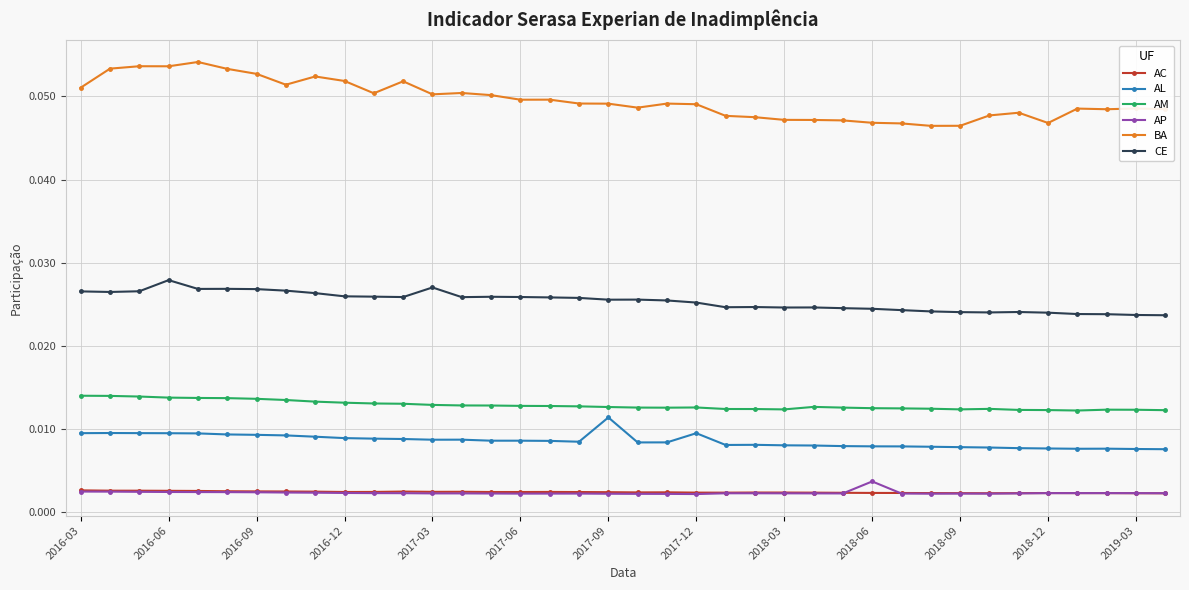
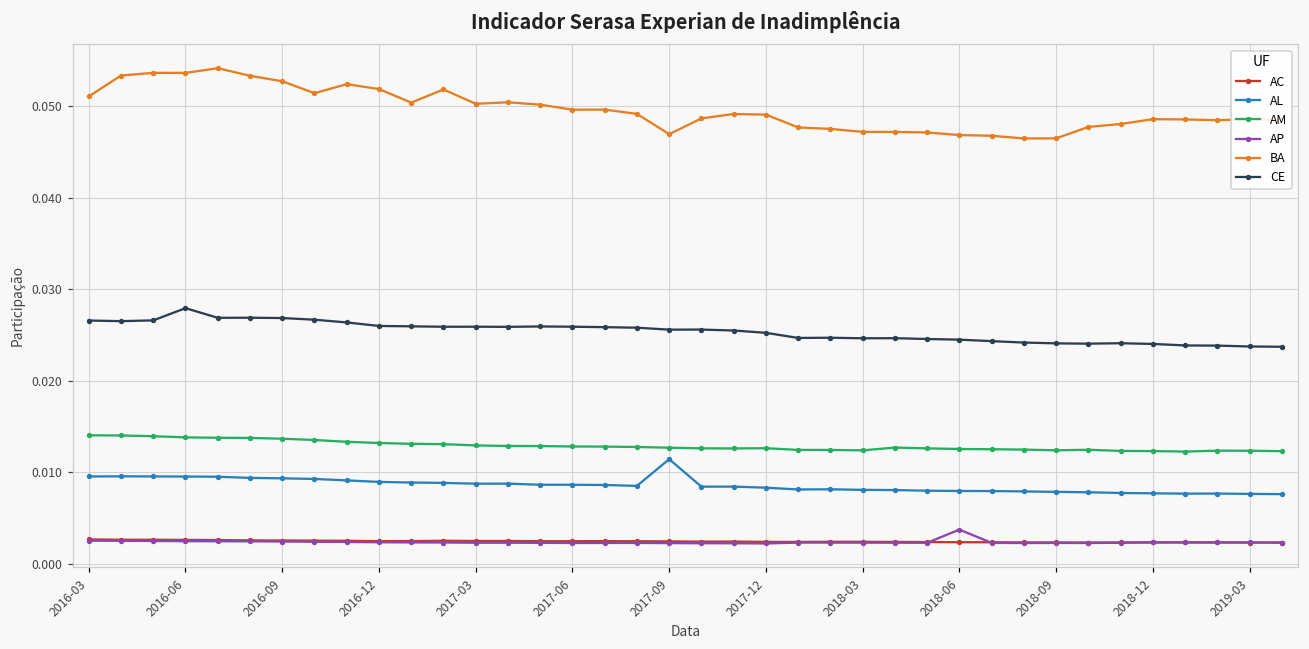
  {
    "AC": {
      "2018-06": 0.002
    },
    "AL": {
      "2016-03": 0.010,
      "2016-06": 0.010,
      "2016-09": 0.009,
      "2016-12": 0.009,
      "2017-03": 0.009,
      "2017-06": 0.009,
      "2017-09": 0.011,
-     "2017-12": 0.010,
+     "2017-12": 0.008,
      "2018-03": 0.008,
      "2018-06": 0.008,
      "2018-09": 0.008,
      "2018-12": 0.008,
      "2019-03": 0.008
    },
    "AM": {
      "2016-03": 0.014,
      "2016-06": 0.014,
      "2016-09": 0.014,
      "2016-12": 0.013,
      "2017-03": 0.013,
      "2017-06": 0.013,
      "2017-09": 0.013,
      "2017-12": 0.013,
      "2018-03": 0.012,
      "2018-06": 0.013,
      "2018-09": 0.012,
      "2018-12": 0.012,
      "2019-03": 0.012
    },
    "AP": {
      "2018-06": 0.004
    },
    "BA": {
      "2016-03": 0.051,
      "2016-06": 0.054,
      "2016-09": 0.053,
      "2016-12": 0.052,
      "2017-03": 0.050,
      "2017-06": 0.050,
-     "2017-09": 0.049,
+     "2017-09": 0.047,
      "2017-12": 0.049,
      "2018-03": 0.047,
      "2018-06": 0.047,
      "2018-09": 0.046,
-     "2018-12": 0.047
+     "2018-12": 0.049
    },
    "CE": {
      "2016-03": 0.027,
      "2016-06": 0.028,
      "2016-09": 0.027,
      "2016-12": 0.026,
-     "2017-03": 0.027,
+     "2017-03": 0.026,
      "2017-06": 0.026,
      "2017-09": 0.026,
      "2017-12": 0.025,
      "2018-03": 0.025,
      "2018-06": 0.024,
      "2018-09": 0.024,
      "2018-12": 0.024,
      "2019-03": 0.024
    }
  }
